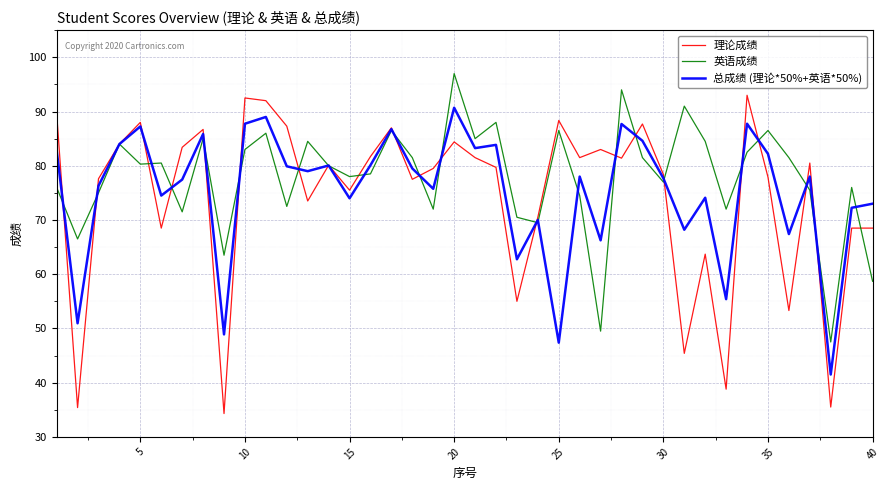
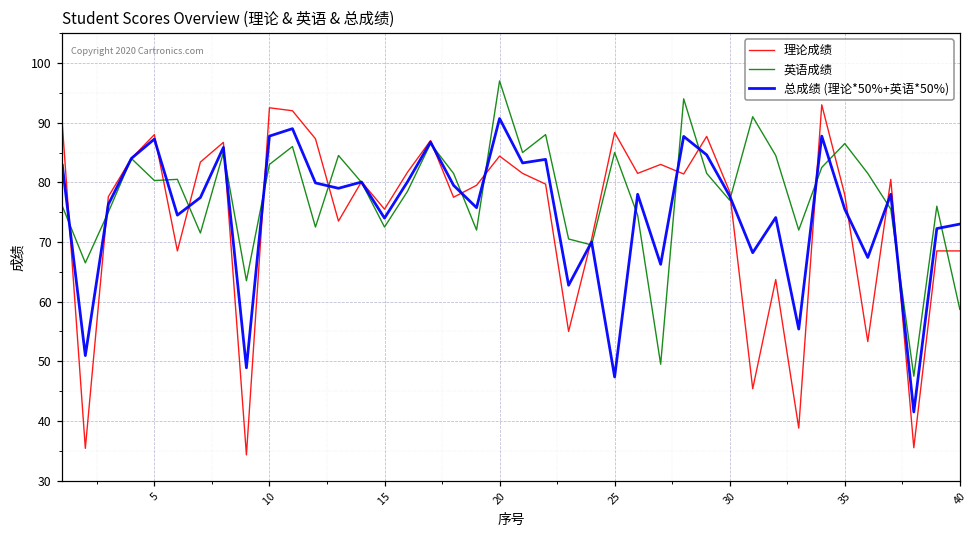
  {
    "理论成绩": {
      "5": 88,
      "10": 93,
      "15": 76,
      "20": 84,
      "25": 88,
      "30": 78,
      "35": 78,
      "40": 69
    },
    "英语成绩": {
      "5": 80,
      "10": 83,
-     "15": 78,
+     "15": 73,
      "20": 97,
-     "25": 87,
+     "25": 85,
      "30": 77,
      "35": 87,
      "40": 59
    },
    "总成绩 (理论*50%+英语*50%)": {
      "5": 87,
      "10": 88,
      "15": 74,
      "20": 91,
      "25": 47,
      "30": 78,
-     "35": 82,
+     "35": 76,
      "40": 73
    }
  }
